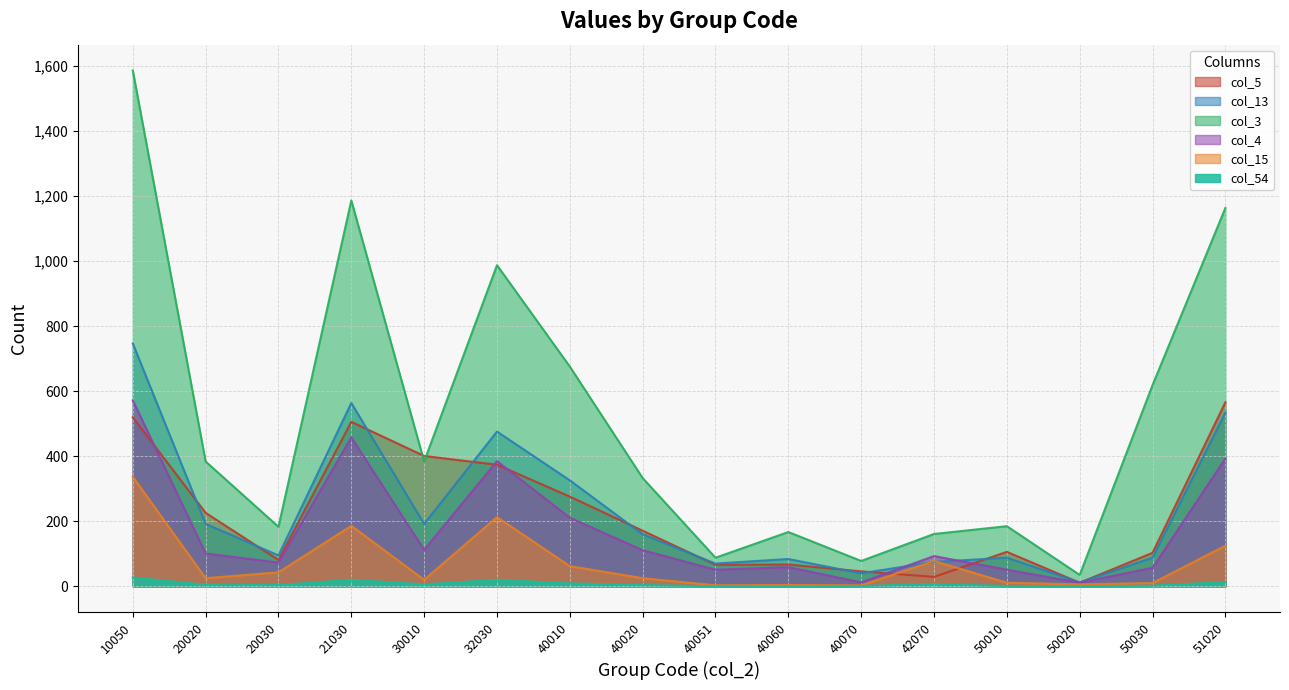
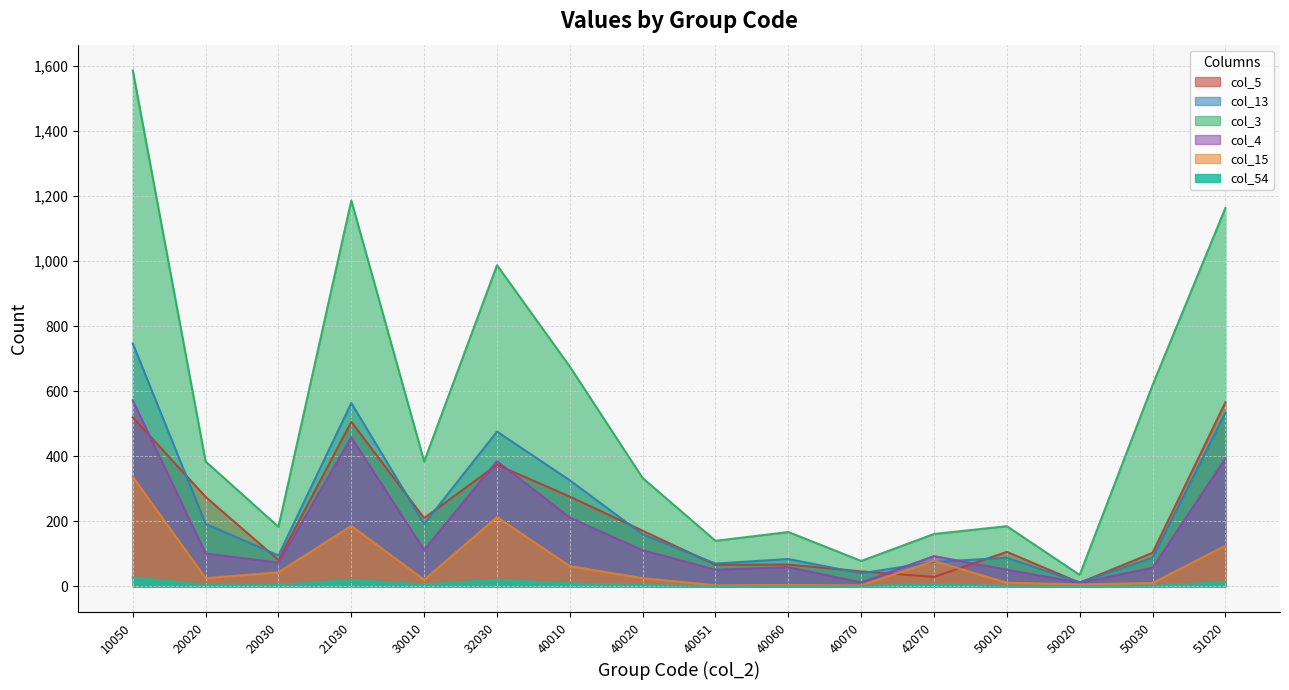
  {
    "col_5": {
      "10050": "520",
-     "20020": "230",
+     "20020": "280",
      "20030": "80",
      "21030": "510",
-     "30010": "400",
+     "30010": "210",
      "32030": "370",
      "40010": "280",
      "40020": "170",
      "40060": "70",
      "42070": "30",
      "50010": "110",
      "50030": "100",
      "51020": "570"
    },
    "col_13": {
      "10050": "750",
      "20020": "190",
      "20030": "100",
      "21030": "560",
      "30010": "190",
      "32030": "480",
      "40010": "330",
      "40020": "160",
      "40060": "80",
      "50010": "90",
      "50030": "90",
      "51020": "530"
    },
    "col_3": {
      "10050": "1,590",
      "20020": "380",
      "20030": "180",
      "21030": "1,190",
      "30010": "380",
      "32030": "990",
      "40010": "680",
      "40020": "330",
-     "40051": "90",
+     "40051": "140",
      "40060": "170",
      "40070": "80",
      "42070": "160",
      "50010": "190",
      "50020": "40",
      "50030": "620",
      "51020": "1,160"
    },
    "col_4": {
      "10050": "570",
      "20020": "100",
      "20030": "70",
      "21030": "460",
      "30010": "110",
      "32030": "390",
      "40010": "210",
      "40020": "110",
      "40051": "50",
      "40060": "60",
      "40070": "10",
      "42070": "90",
      "50010": "50",
      "50030": "60",
      "51020": "390"
    },
    "col_15": {
      "10050": "340",
      "20020": "30",
      "20030": "40",
      "21030": "190",
      "30010": "20",
      "32030": "210",
      "40010": "60",
      "40020": "30",
      "50010": "10",
      "50030": "10",
      "51020": "130"
    },
    "col_54": {
      "10050": "30",
      "20020": "10",
      "20030": "0",
      "21030": "20",
      "30010": "10",
      "32030": "20",
      "40010": "10",
      "40020": "0",
      "42070": "10",
      "50010": "0",
      "50030": "0",
      "51020": "10"
    }
  }
